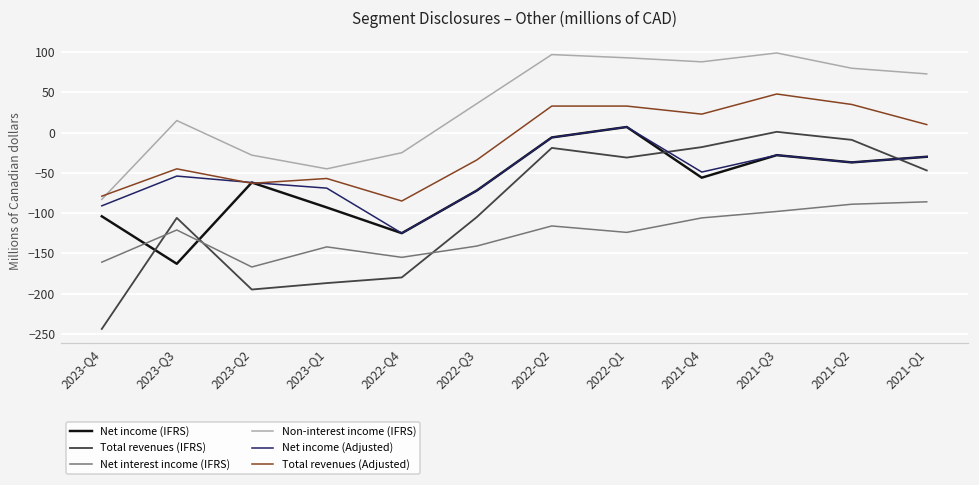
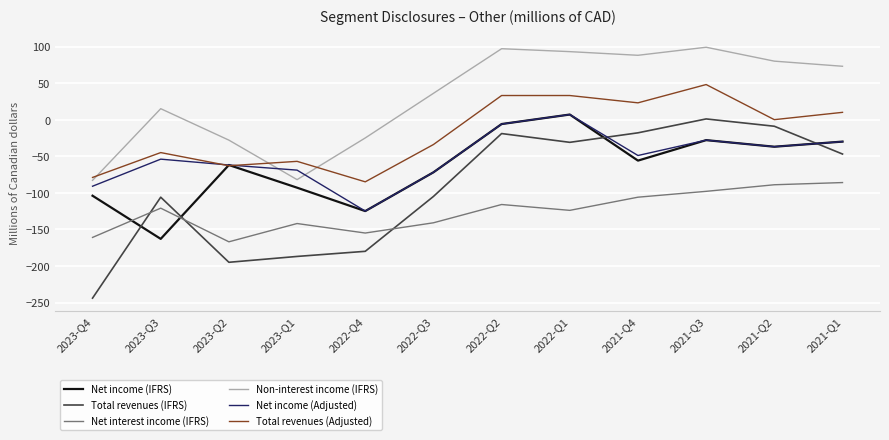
  {
    "Net income (IFRS)": {
      "2023-Q4": -100,
      "2023-Q3": -160,
      "2023-Q1": -90,
      "2021-Q4": -60
    },
    "Net interest income (IFRS)": {
      "2023-Q4": -160,
      "2023-Q3": -120,
      "2023-Q2": -170,
      "2023-Q1": -140,
      "2022-Q4": -160,
      "2022-Q3": -140,
      "2022-Q2": -120,
      "2022-Q1": -120,
      "2021-Q4": -110,
      "2021-Q3": -100,
      "2021-Q2": -90,
      "2021-Q1": -90
    },
    "Non-interest income (IFRS)": {
      "2023-Q4": -80,
      "2023-Q3": 20,
      "2023-Q2": -30,
-     "2023-Q1": -50,
+     "2023-Q1": -80,
      "2022-Q4": -30,
      "2022-Q3": 40,
      "2022-Q2": 100,
      "2022-Q1": 90,
      "2021-Q4": 90,
      "2021-Q3": 100,
      "2021-Q2": 80,
      "2021-Q1": 70
    },
    "Total revenues (Adjusted)": {
      "2023-Q4": -80,
      "2023-Q3": -50,
      "2023-Q1": -60,
      "2022-Q4": -90,
      "2022-Q3": -30,
      "2022-Q2": 30,
      "2022-Q1": 30,
      "2021-Q4": 20,
      "2021-Q3": 50,
-     "2021-Q2": 40,
+     "2021-Q2": 0,
      "2021-Q1": 10
    }
  }
